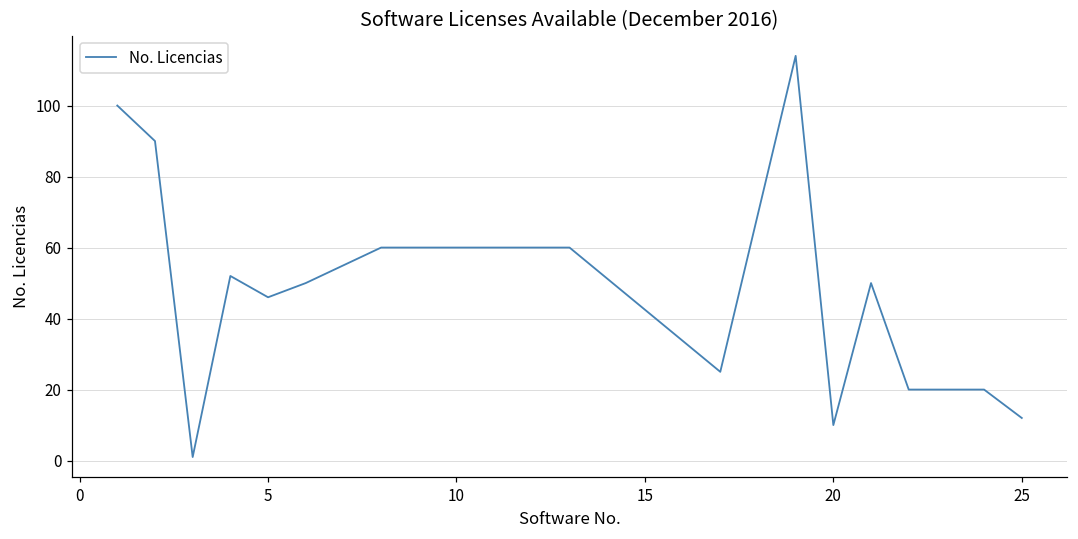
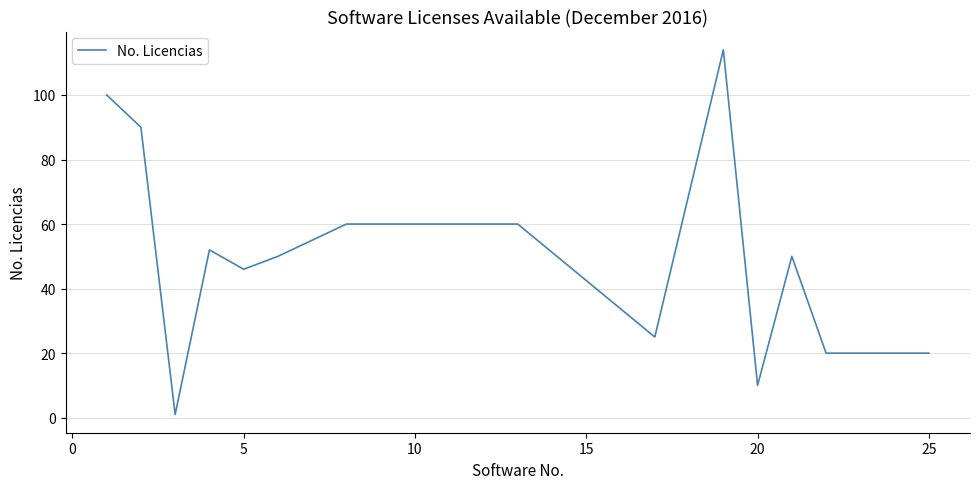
  {
    "5": 46,
    "10": 60,
    "20": 10,
-   "25": 12
+   "25": 20
  }
